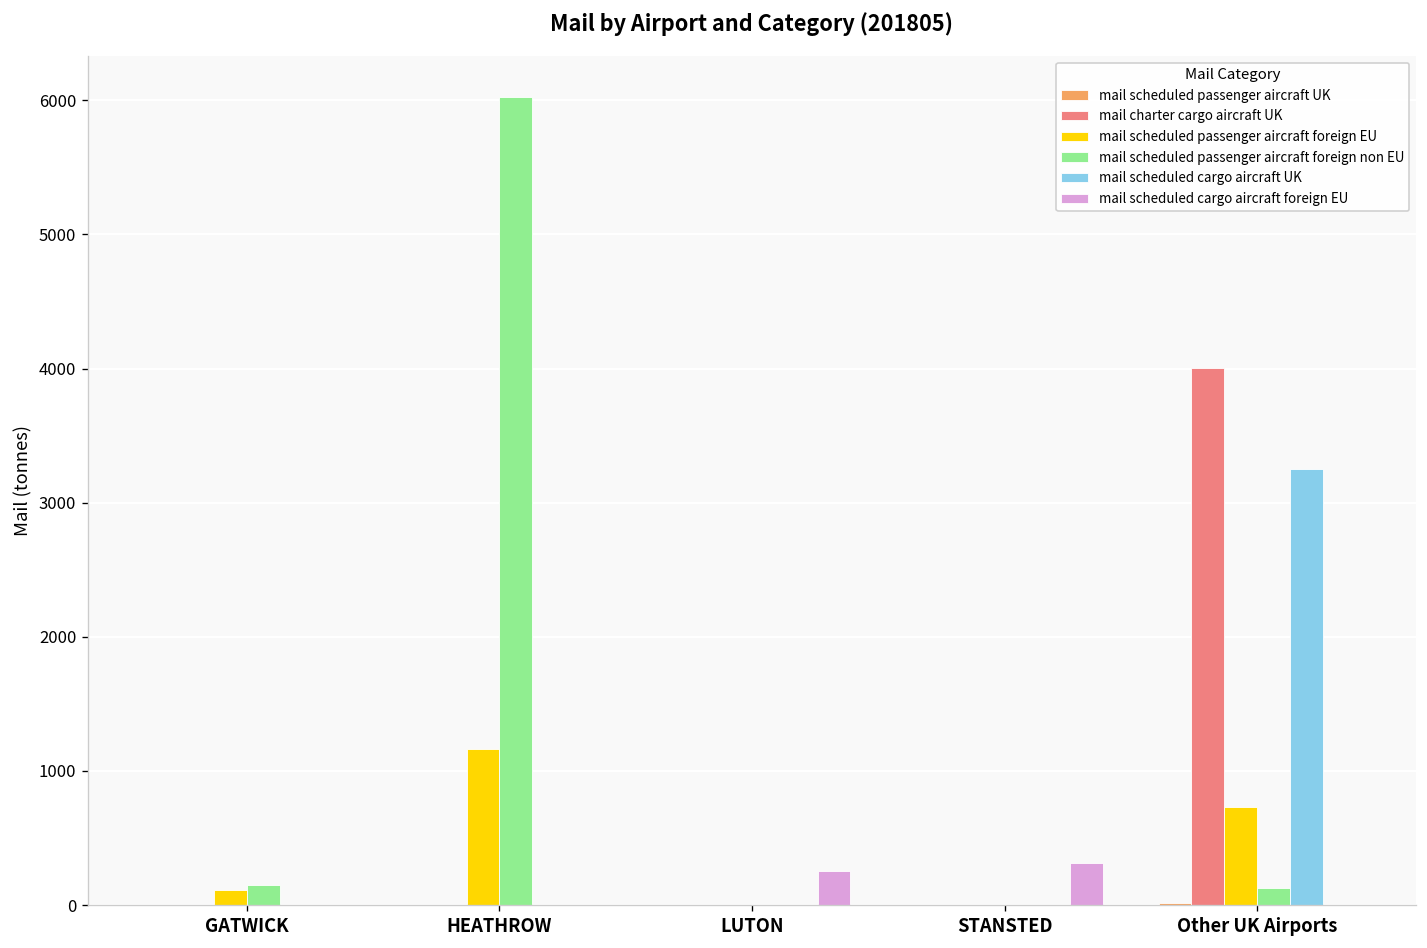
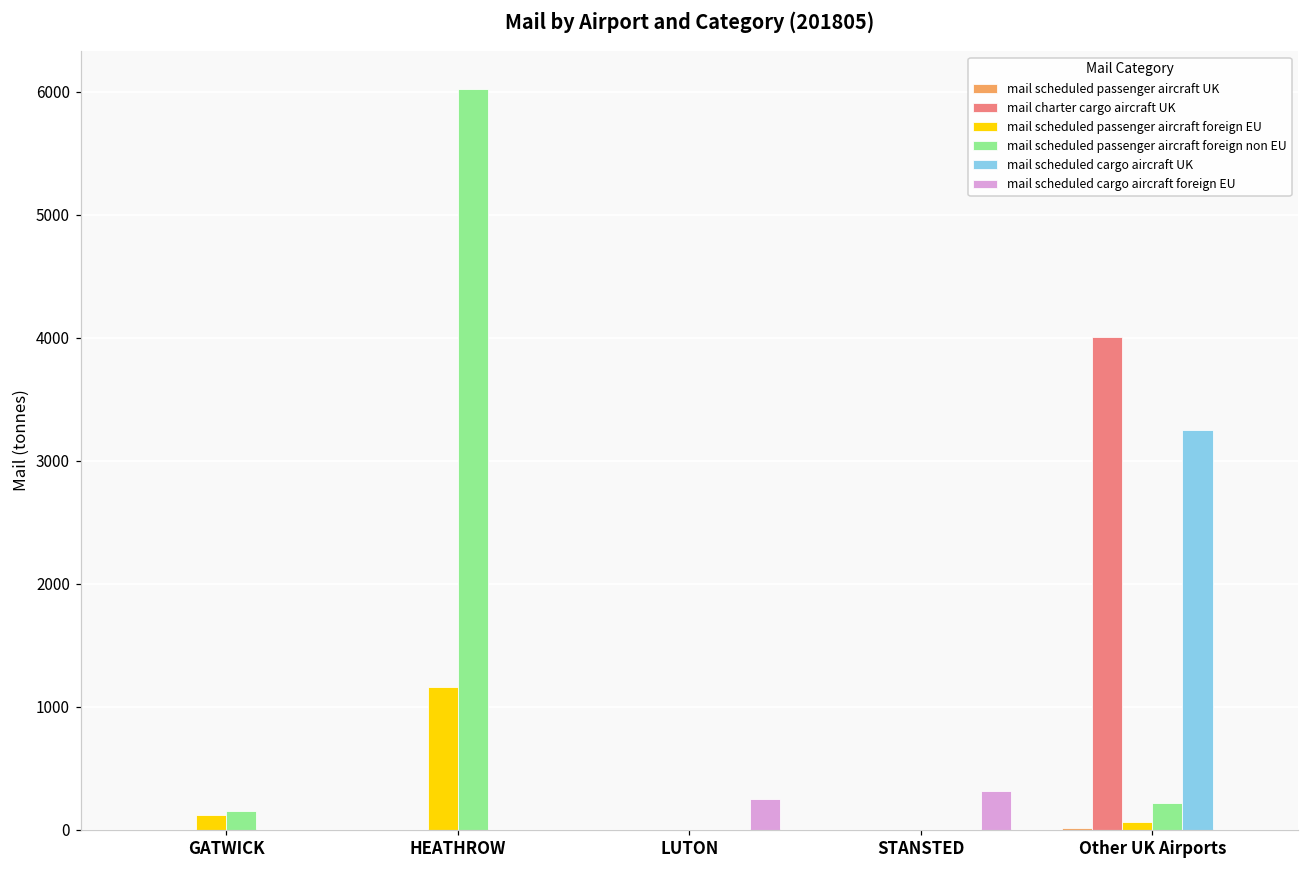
  {
    "mail scheduled passenger aircraft foreign EU": {
      "GATWICK": 120,
      "HEATHROW": 1160,
      "LUTON": 0,
      "STANSTED": 0,
-     "Other UK Airports": 730
+     "Other UK Airports": 60
    },
    "mail scheduled passenger aircraft foreign non EU": {
      "GATWICK": 150,
      "HEATHROW": 6030,
      "LUTON": 0,
      "STANSTED": 0,
-     "Other UK Airports": 130
+     "Other UK Airports": 220
    },
    "mail scheduled cargo aircraft UK": {
      "GATWICK": 0,
      "HEATHROW": 0,
      "LUTON": 0,
      "STANSTED": 0,
      "Other UK Airports": 3250
    },
    "mail scheduled cargo aircraft foreign EU": {
      "GATWICK": 0,
      "HEATHROW": 0,
      "LUTON": 250,
      "STANSTED": 320,
      "Other UK Airports": 0
    }
  }
